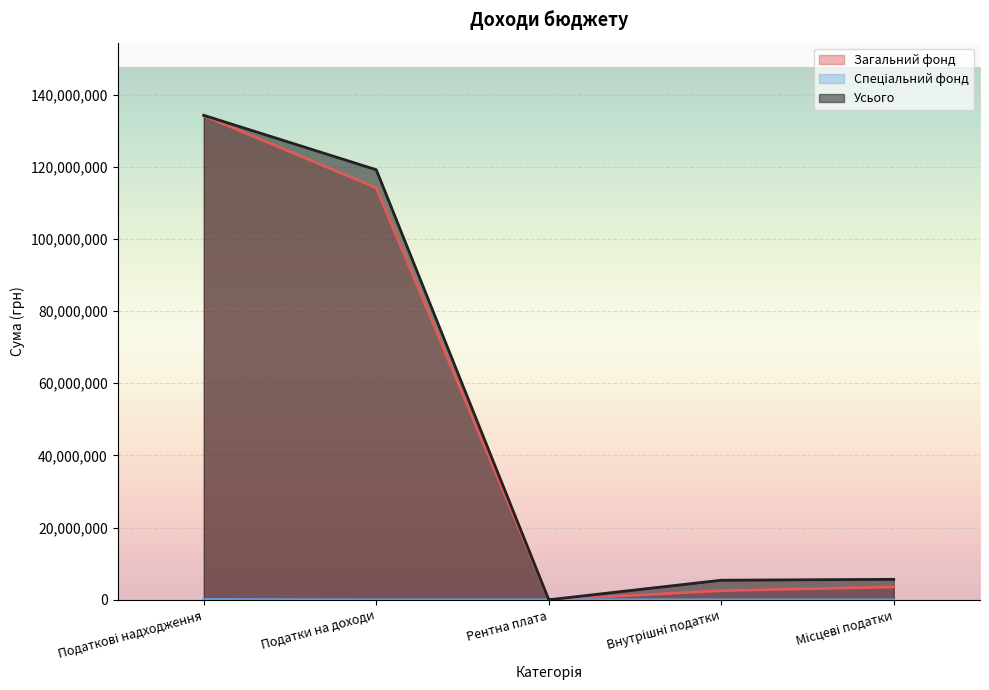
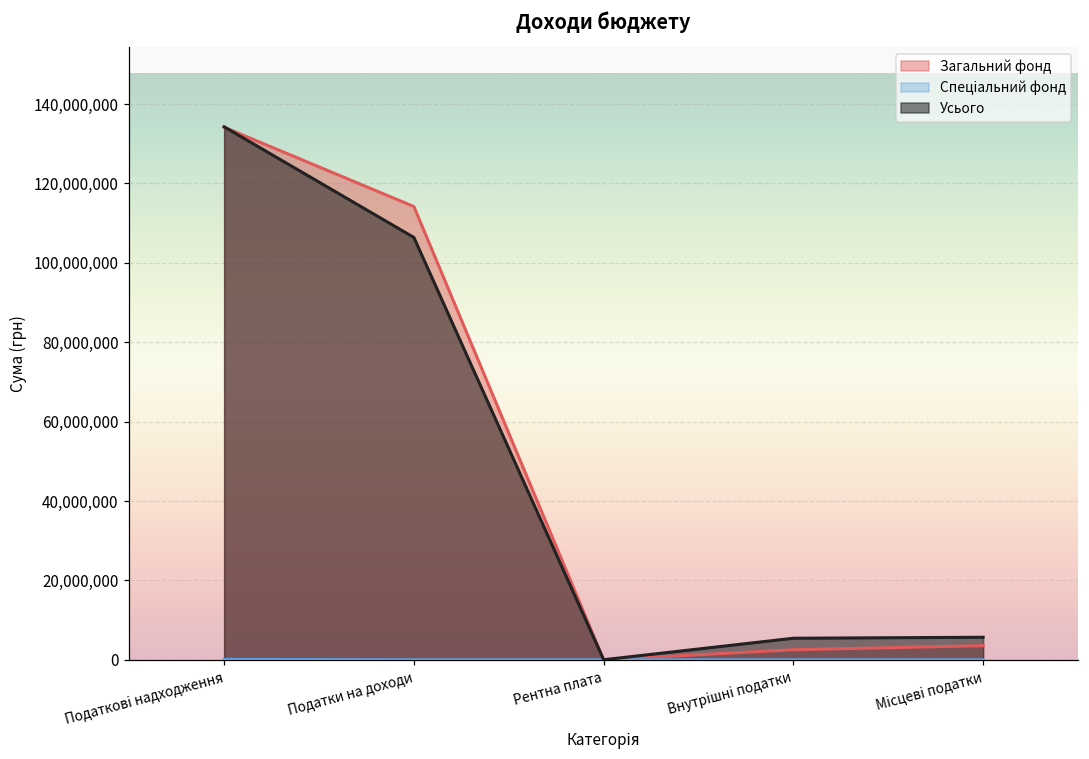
  {
    "Загальний фонд": {
      "Податки на доходи": "114,000,000",
      "Внутрішні податки": "3,000,000",
      "Місцеві податки": "4,000,000"
    },
    "Спеціальний фонд": {
      "Податкові надходження": "0",
      "Податки на доходи": "0",
      "Внутрішні податки": "0",
      "Місцеві податки": "0"
    },
    "Усього": {
-     "Податки на доходи": "119,000,000",
+     "Податки на доходи": "106,000,000",
      "Внутрішні податки": "5,000,000",
      "Місцеві податки": "6,000,000"
    }
  }
